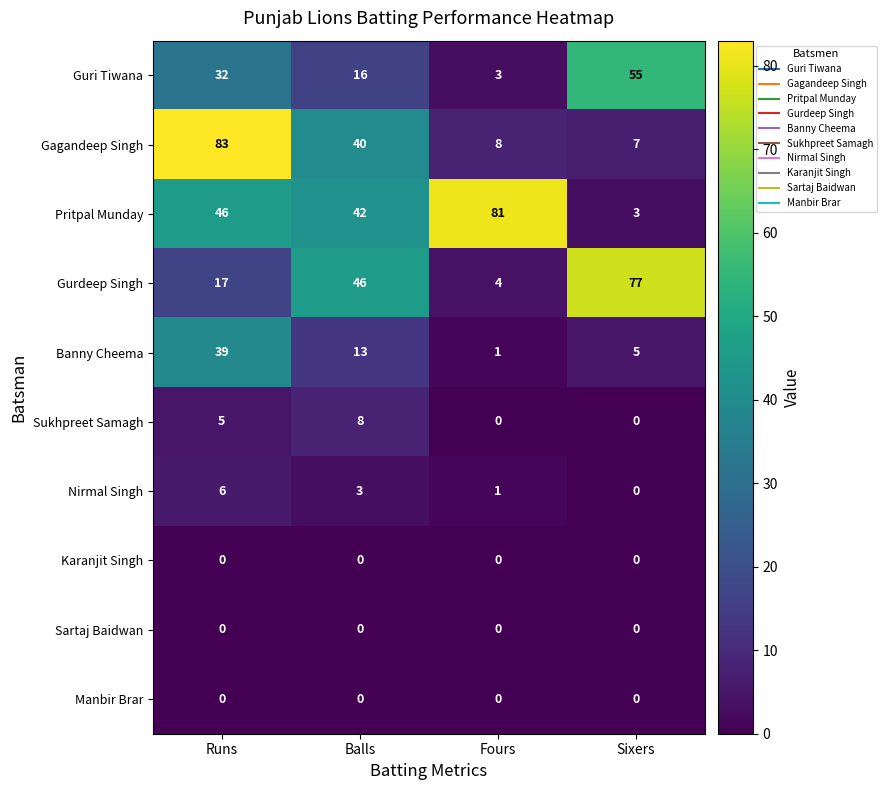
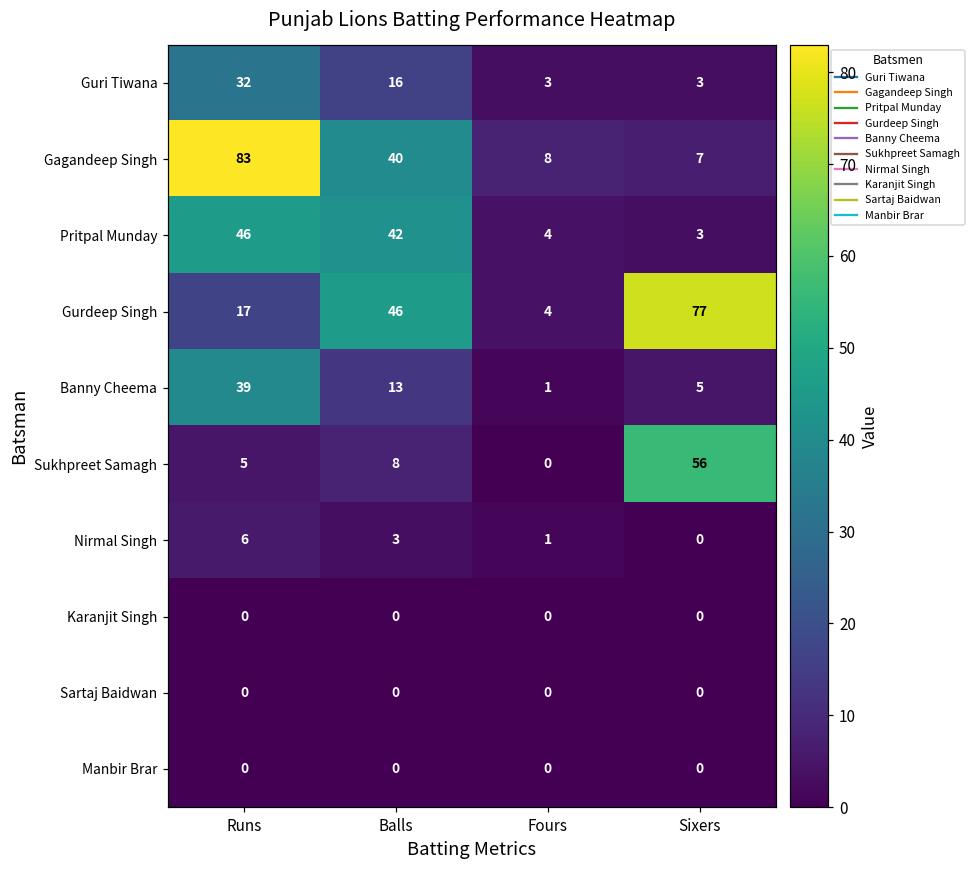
  {
    "Guri Tiwana": {
      "Runs": 32,
      "Balls": 16,
      "Fours": 3,
-     "Sixers": 55
+     "Sixers": 3
    },
    "Gagandeep Singh": {
      "Runs": 83,
      "Balls": 40,
      "Fours": 8,
      "Sixers": 7
    },
    "Pritpal Munday": {
      "Runs": 46,
      "Balls": 42,
-     "Fours": 81,
+     "Fours": 4,
      "Sixers": 3
    },
    "Gurdeep Singh": {
      "Runs": 17,
      "Balls": 46,
      "Fours": 4,
      "Sixers": 77
    },
    "Banny Cheema": {
      "Runs": 39,
      "Balls": 13,
      "Fours": 1,
      "Sixers": 5
    },
    "Sukhpreet Samagh": {
      "Runs": 5,
      "Balls": 8,
      "Fours": 0,
-     "Sixers": 0
+     "Sixers": 56
    },
    "Nirmal Singh": {
      "Runs": 6,
      "Balls": 3,
      "Fours": 1,
      "Sixers": 0
    },
    "Karanjit Singh": {
      "Runs": 0,
      "Balls": 0,
      "Fours": 0,
      "Sixers": 0
    },
    "Sartaj Baidwan": {
      "Runs": 0,
      "Balls": 0,
      "Fours": 0,
      "Sixers": 0
    },
    "Manbir Brar": {
      "Runs": 0,
      "Balls": 0,
      "Fours": 0,
      "Sixers": 0
    }
  }
